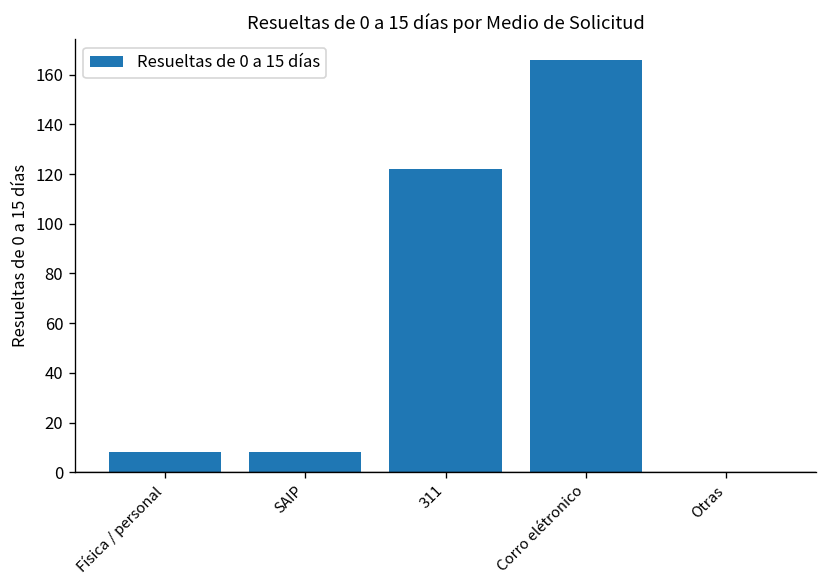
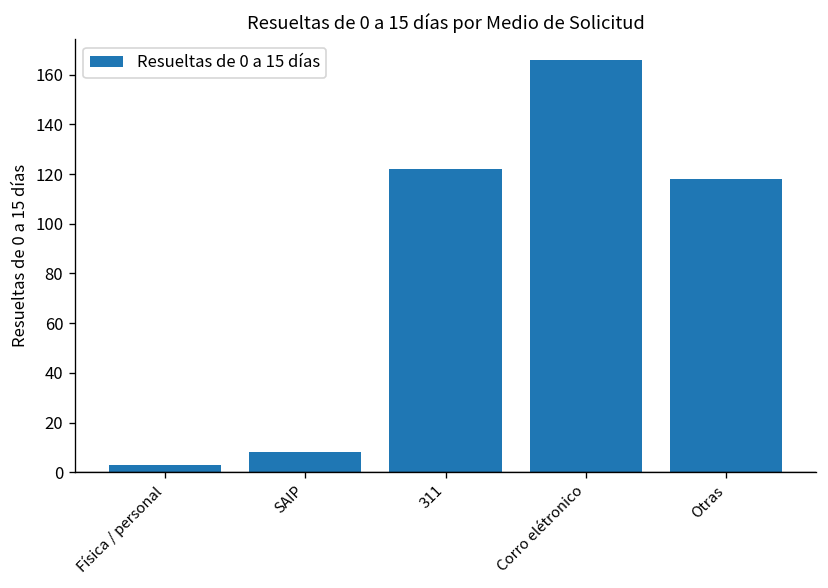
  {
-   "Física / personal": 8,
+   "Física / personal": 3,
    "SAIP": 8,
    "311": 122,
    "Corro elétronico": 166,
-   "Otras": 0
+   "Otras": 118
  }
